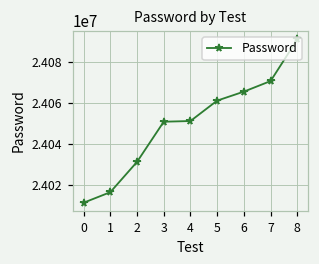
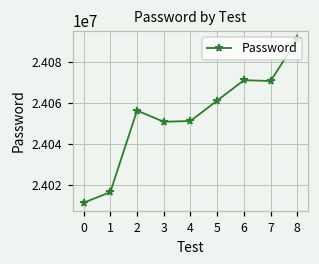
  {
    "0": 24011000,
    "1": 24016000,
-   "2": 24031000,
+   "2": 24056000,
    "3": 24051000,
    "4": 24051000,
    "5": 24061000,
-   "6": 24066000,
+   "6": 24071000,
    "7": 24071000
  }
